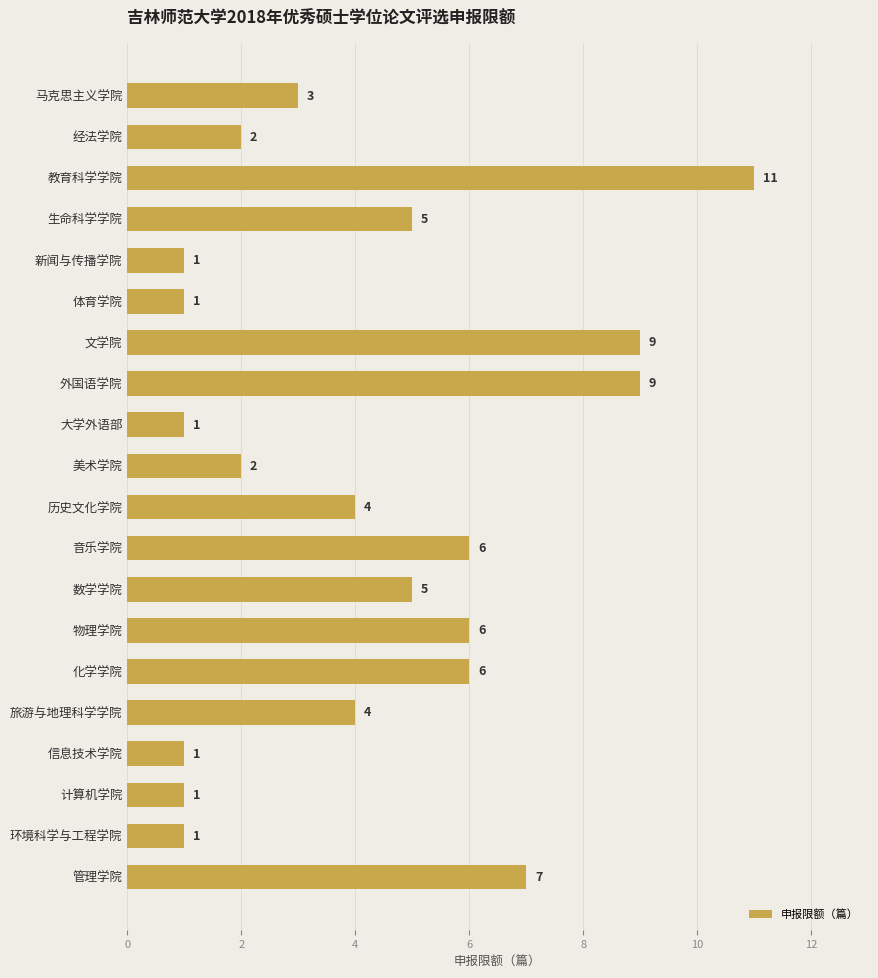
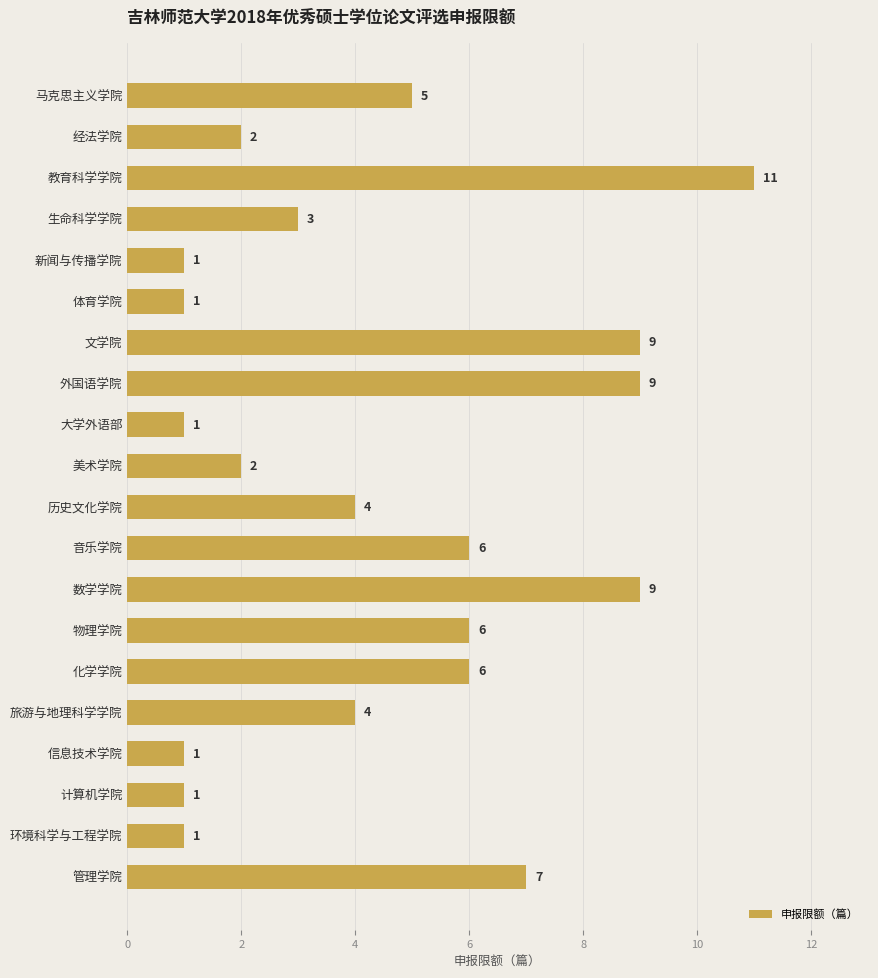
  {
-   "马克思主义学院": 3,
+   "马克思主义学院": 5,
    "经法学院": 2,
    "教育科学学院": 11,
-   "生命科学学院": 5,
+   "生命科学学院": 3,
    "新闻与传播学院": 1,
    "体育学院": 1,
    "文学院": 9,
    "外国语学院": 9,
    "大学外语部": 1,
    "美术学院": 2,
    "历史文化学院": 4,
    "音乐学院": 6,
-   "数学学院": 5,
+   "数学学院": 9,
    "物理学院": 6,
    "化学学院": 6,
    "旅游与地理科学学院": 4,
    "信息技术学院": 1,
    "计算机学院": 1,
    "环境科学与工程学院": 1,
    "管理学院": 7
  }
